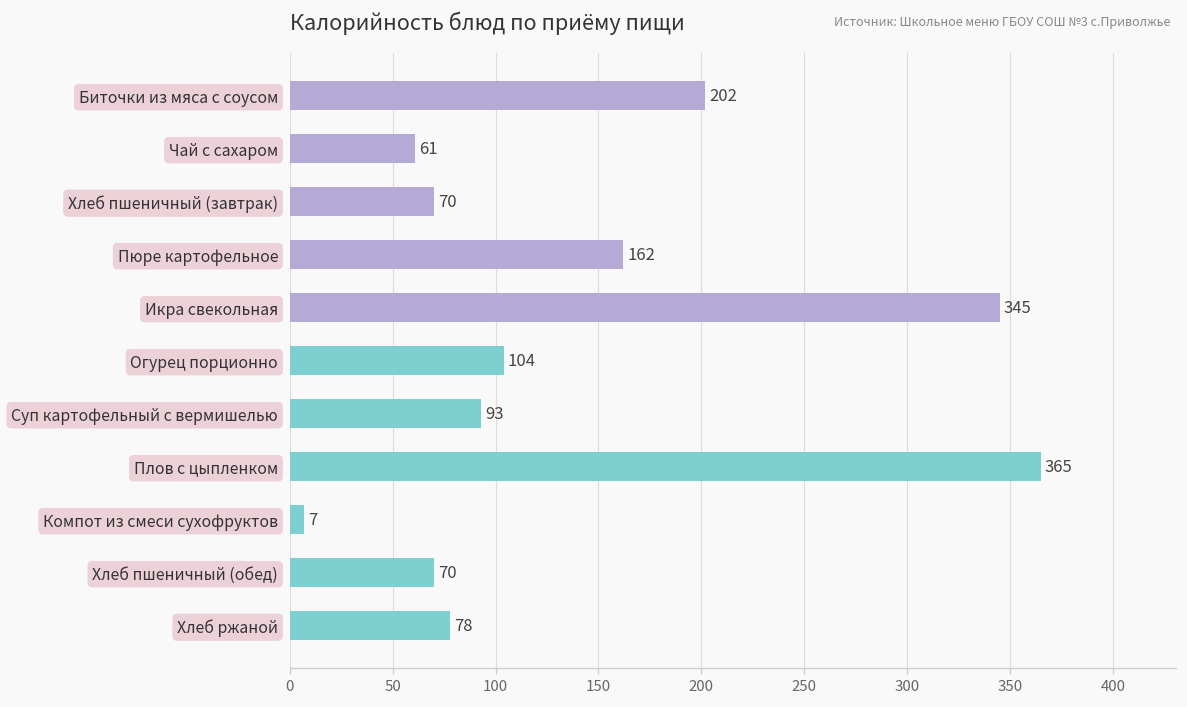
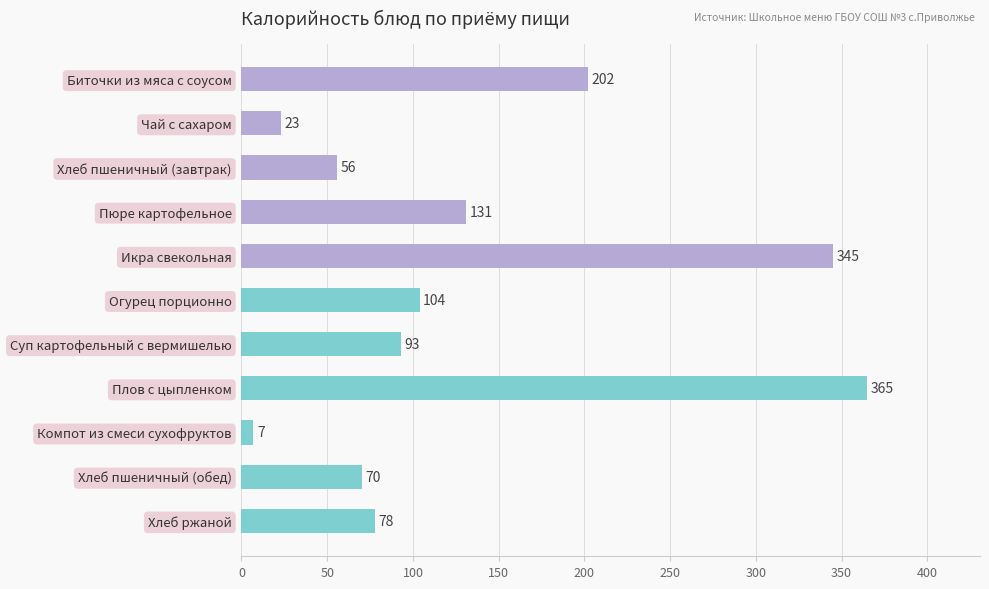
  {
    "Биточки из мяса с соусом": 202,
-   "Чай с сахаром": 61,
-   "Хлеб пшеничный (завтрак)": 70,
-   "Пюре картофельное": 162,
+   "Чай с сахаром": 23,
+   "Хлеб пшеничный (завтрак)": 56,
+   "Пюре картофельное": 131,
    "Икра свекольная": 345,
    "Огурец порционно": 104,
    "Суп картофельный с вермишелью": 93,
    "Плов с цыпленком": 365,
    "Компот из смеси сухофруктов": 7,
    "Хлеб пшеничный (обед)": 70,
    "Хлеб ржаной": 78
  }
